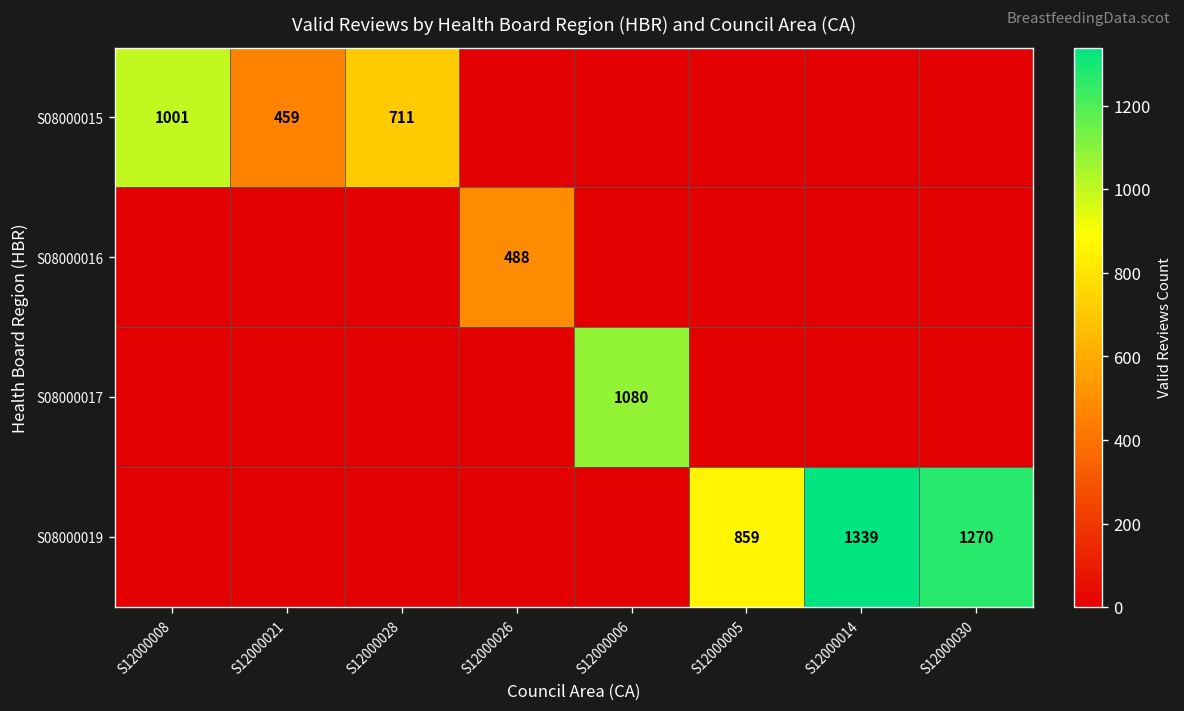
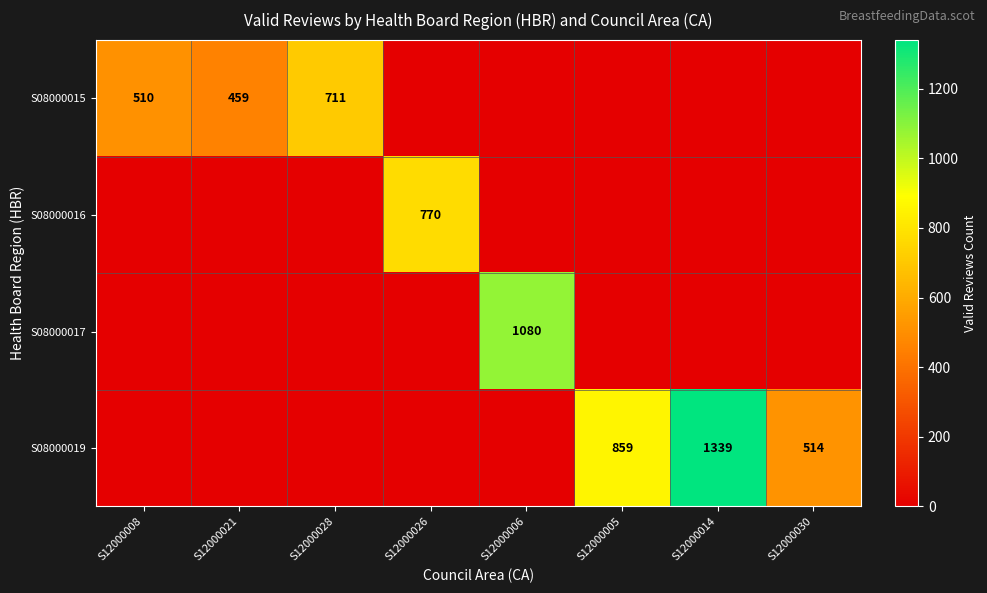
  {
    "S08000015": {
-     "S12000008": 1001,
+     "S12000008": 510,
      "S12000021": 459,
      "S12000028": 711
    },
    "S08000016": {
-     "S12000026": 488
+     "S12000026": 770
    },
    "S08000017": {
      "S12000006": 1080
    },
    "S08000019": {
      "S12000005": 859,
      "S12000014": 1339,
-     "S12000030": 1270
+     "S12000030": 514
    }
  }
